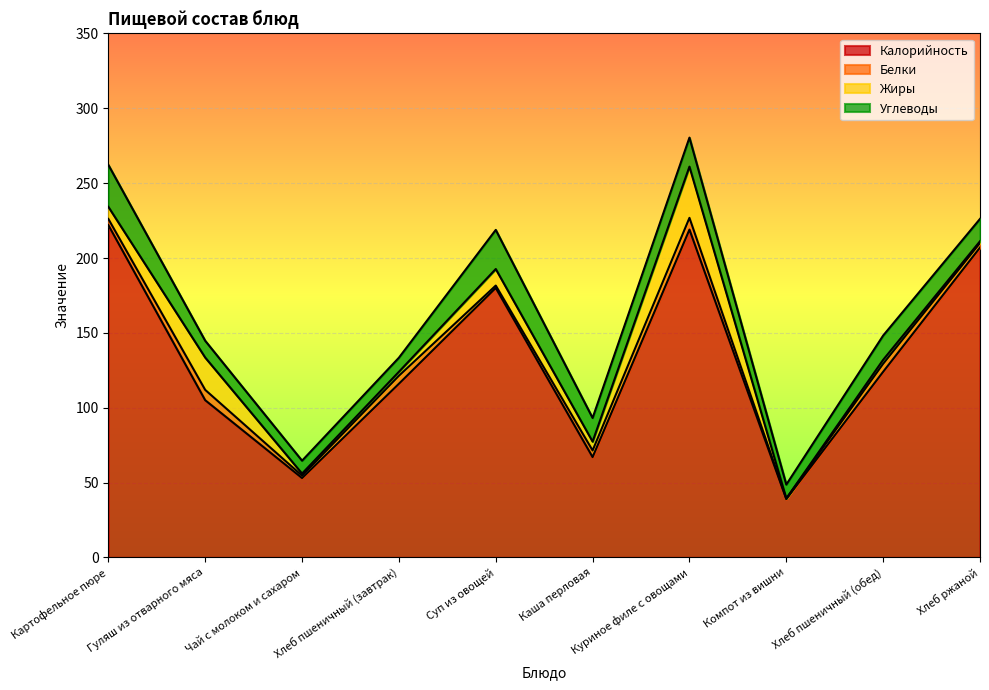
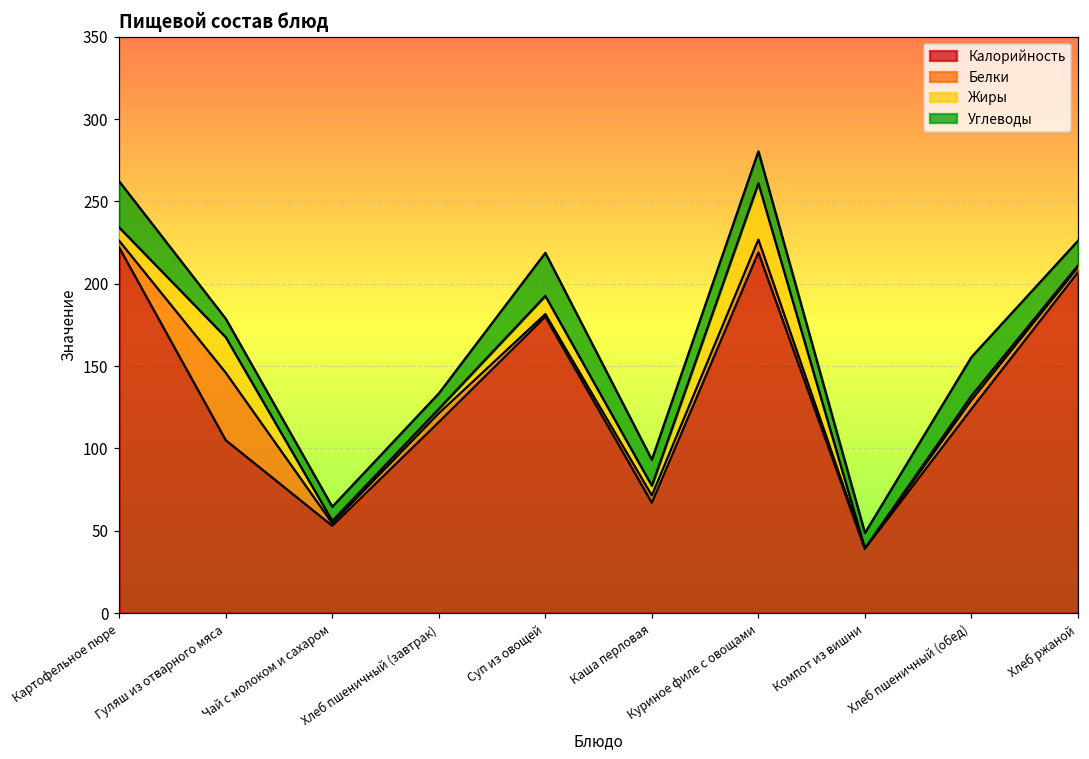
  {
    "Калорийность": {
      "Картофельное пюре": 222,
      "Гуляш из отварного мяса": 105,
      "Хлеб пшеничный (завтрак)": 116,
      "Каша перловая": 67,
      "Куриное филе с овощами": 219,
      "Хлеб пшеничный (обед)": 124,
      "Хлеб ржаной": 207
    },
    "Белки": {
      "Картофельное пюре": 4,
-     "Гуляш из отварного мяса": 7,
+     "Гуляш из отварного мяса": 41,
      "Хлеб пшеничный (завтрак)": 5,
      "Каша перловая": 4,
      "Куриное филе с овощами": 8,
      "Хлеб пшеничный (обед)": 5
    },
    "Жиры": {
      "Картофельное пюре": 8,
      "Гуляш из отварного мяса": 22,
      "Хлеб пшеничный (завтрак)": 3,
      "Суп из овощей": 11,
      "Каша перловая": 6,
      "Куриное филе с овощами": 34,
      "Хлеб пшеничный (обед)": 3
    },
    "Углеводы": {
      "Картофельное пюре": 28,
      "Гуляш из отварного мяса": 11,
      "Чай с молоком и сахаром": 9,
      "Хлеб пшеничный (завтрак)": 9,
      "Суп из овощей": 26,
      "Каша перловая": 16,
      "Куриное филе с овощами": 19,
      "Компот из вишни": 9,
-     "Хлеб пшеничный (обед)": 16,
+     "Хлеб пшеничный (обед)": 24,
      "Хлеб ржаной": 15
    }
  }
